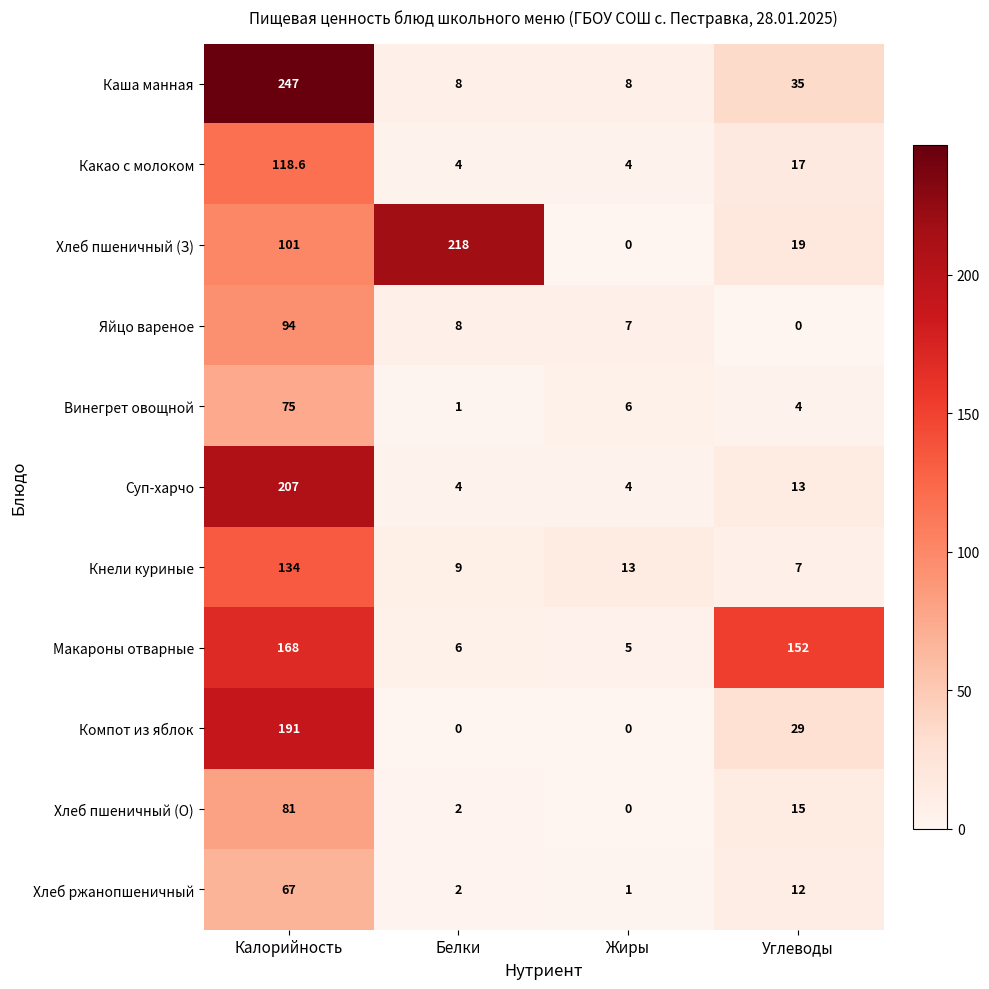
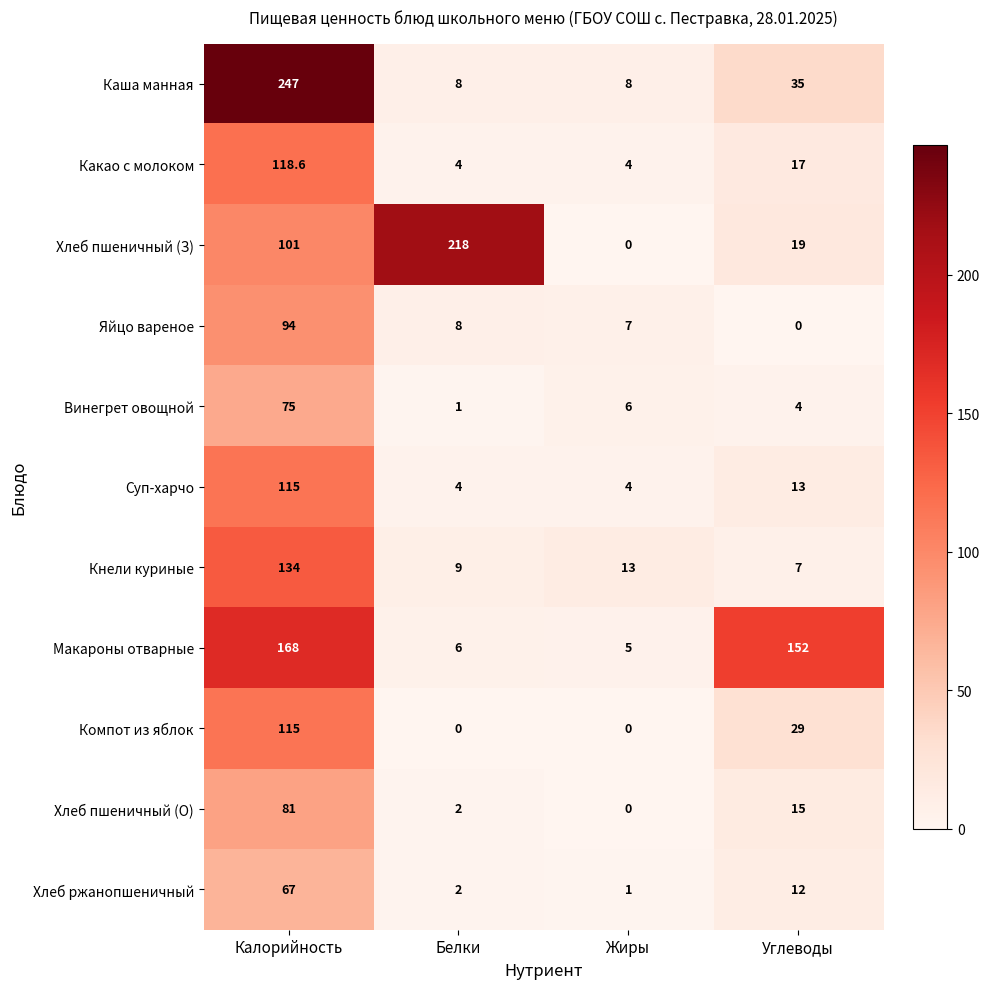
  {
    "Каша манная": {
      "Калорийность": 247,
      "Белки": 8,
      "Жиры": 8,
      "Углеводы": 35
    },
    "Какао с молоком": {
      "Калорийность": 118.6,
      "Белки": 4,
      "Жиры": 4,
      "Углеводы": 17
    },
    "Хлеб пшеничный (З)": {
      "Калорийность": 101,
      "Белки": 218,
      "Жиры": 0,
      "Углеводы": 19
    },
    "Яйцо вареное": {
      "Калорийность": 94,
      "Белки": 8,
      "Жиры": 7,
      "Углеводы": 0
    },
    "Винегрет овощной": {
      "Калорийность": 75,
      "Белки": 1,
      "Жиры": 6,
      "Углеводы": 4
    },
    "Суп-харчо": {
-     "Калорийность": 207,
+     "Калорийность": 115,
      "Белки": 4,
      "Жиры": 4,
      "Углеводы": 13
    },
    "Кнели куриные": {
      "Калорийность": 134,
      "Белки": 9,
      "Жиры": 13,
      "Углеводы": 7
    },
    "Макароны отварные": {
      "Калорийность": 168,
      "Белки": 6,
      "Жиры": 5,
      "Углеводы": 152
    },
    "Компот из яблок": {
-     "Калорийность": 191,
+     "Калорийность": 115,
      "Белки": 0,
      "Жиры": 0,
      "Углеводы": 29
    },
    "Хлеб пшеничный (О)": {
      "Калорийность": 81,
      "Белки": 2,
      "Жиры": 0,
      "Углеводы": 15
    },
    "Хлеб ржанопшеничный": {
      "Калорийность": 67,
      "Белки": 2,
      "Жиры": 1,
      "Углеводы": 12
    }
  }
